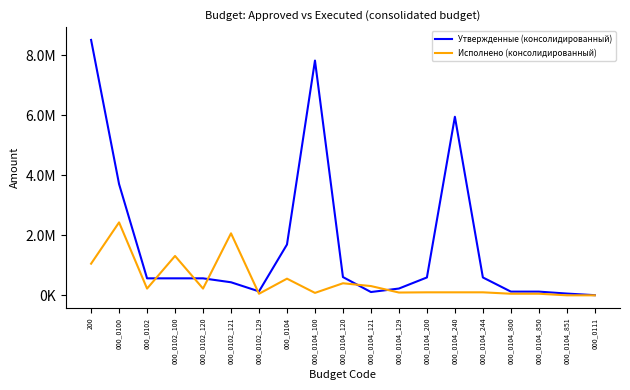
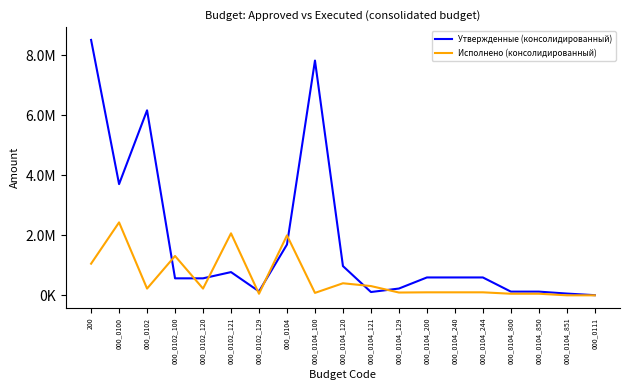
  {
    "Утвержденные (консолидированный)": {
      "200": 8500000,
      "000_0100": 3700000,
-     "000_0102": 600000,
+     "000_0102": 6200000,
      "000_0102_100": 600000,
      "000_0102_120": 600000,
-     "000_0102_121": 400000,
+     "000_0102_121": 800000,
      "000_0104": 1700000,
      "000_0104_100": 7800000,
-     "000_0104_120": 600000,
+     "000_0104_120": 1000000,
      "000_0104_121": 100000,
      "000_0104_129": 200000,
      "000_0104_200": 600000,
-     "000_0104_240": 5900000,
+     "000_0104_240": 600000,
      "000_0104_244": 600000
    },
    "Исполнено (консолидированный)": {
      "200": 1100000,
      "000_0100": 2400000,
      "000_0102": 200000,
      "000_0102_100": 1300000,
      "000_0102_120": 200000,
      "000_0102_121": 2100000,
-     "000_0104": 600000,
+     "000_0104": 2000000,
      "000_0104_100": 100000,
      "000_0104_120": 400000,
      "000_0104_121": 300000,
      "000_0104_129": 100000,
      "000_0104_200": 100000,
      "000_0104_240": 100000,
      "000_0104_244": 100000
    }
  }
